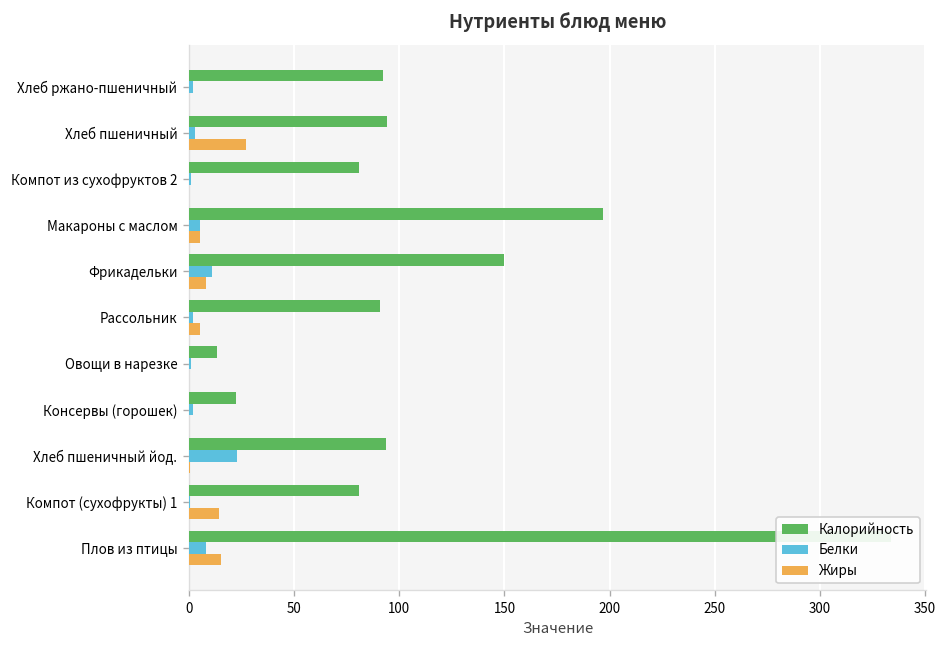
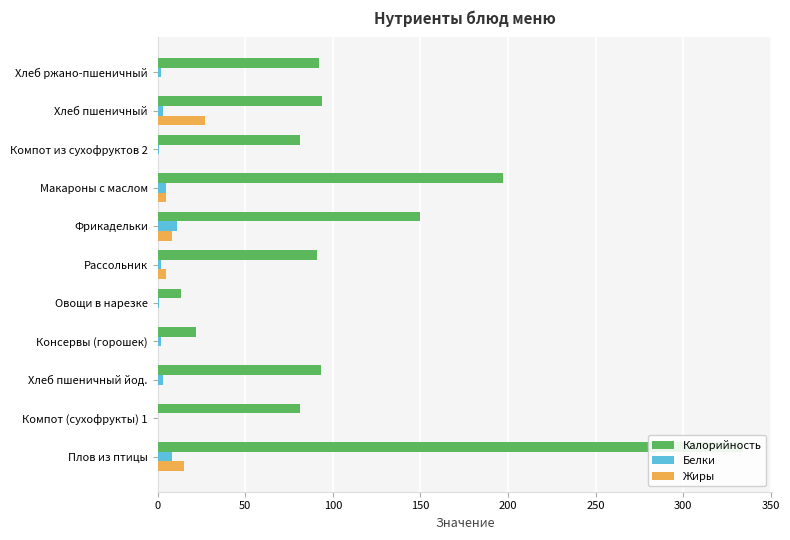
  {
    "Калорийность": {
      "Хлеб ржано-пшеничный": 92,
      "Хлеб пшеничный": 94,
      "Компот из сухофруктов 2": 81,
      "Макароны с маслом": 197,
      "Фрикадельки": 150,
      "Рассольник": 91,
      "Овощи в нарезке": 13,
      "Консервы (горошек)": 22,
      "Хлеб пшеничный йод.": 94,
      "Компот (сухофрукты) 1": 81
    },
    "Белки": {
      "Хлеб ржано-пшеничный": 2,
      "Хлеб пшеничный": 3,
      "Макароны с маслом": 5,
      "Фрикадельки": 11,
      "Рассольник": 2,
      "Консервы (горошек)": 2,
-     "Хлеб пшеничный йод.": 23,
+     "Хлеб пшеничный йод.": 3,
      "Плов из птицы": 8
    },
    "Жиры": {
      "Хлеб ржано-пшеничный": 0,
      "Хлеб пшеничный": 27,
      "Компот из сухофруктов 2": 0,
      "Макароны с маслом": 5,
      "Фрикадельки": 8,
      "Рассольник": 5,
      "Овощи в нарезке": 0,
-     "Компот (сухофрукты) 1": 14,
+     "Компот (сухофрукты) 1": 0,
      "Плов из птицы": 15
    }
  }
